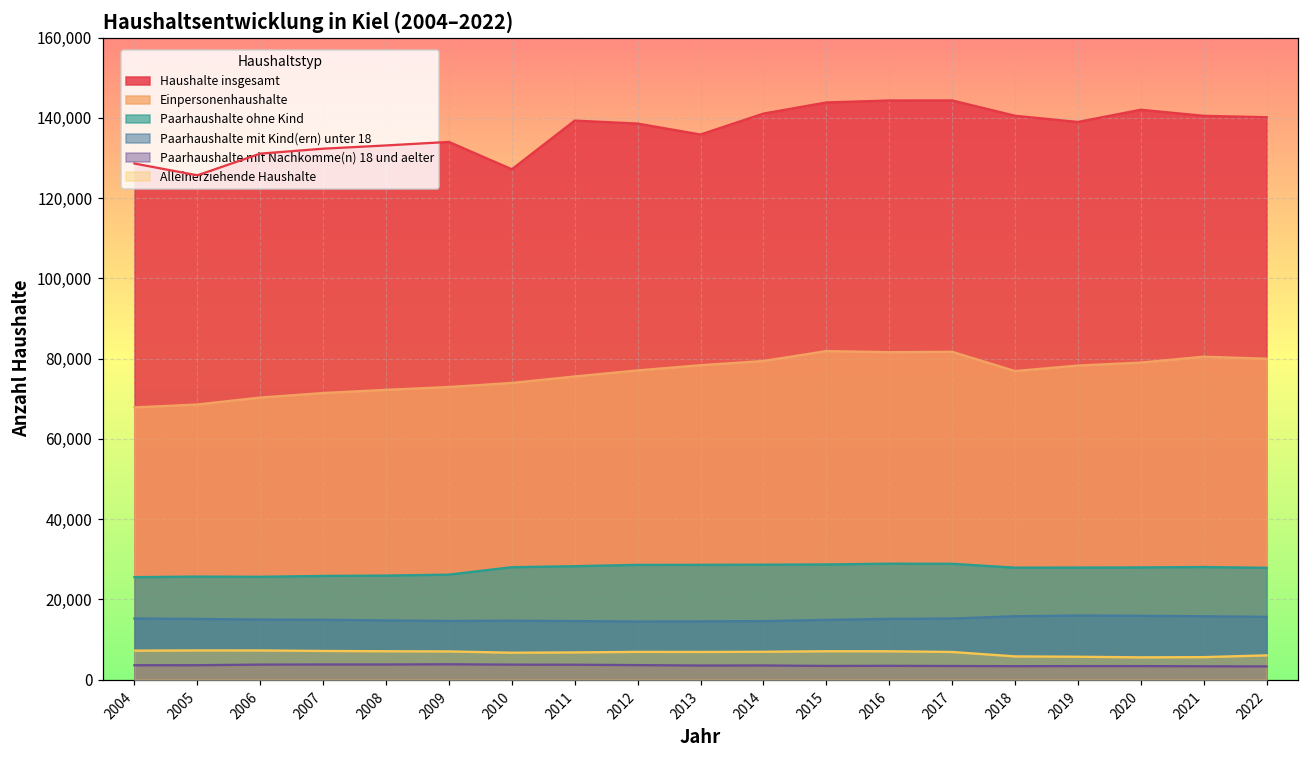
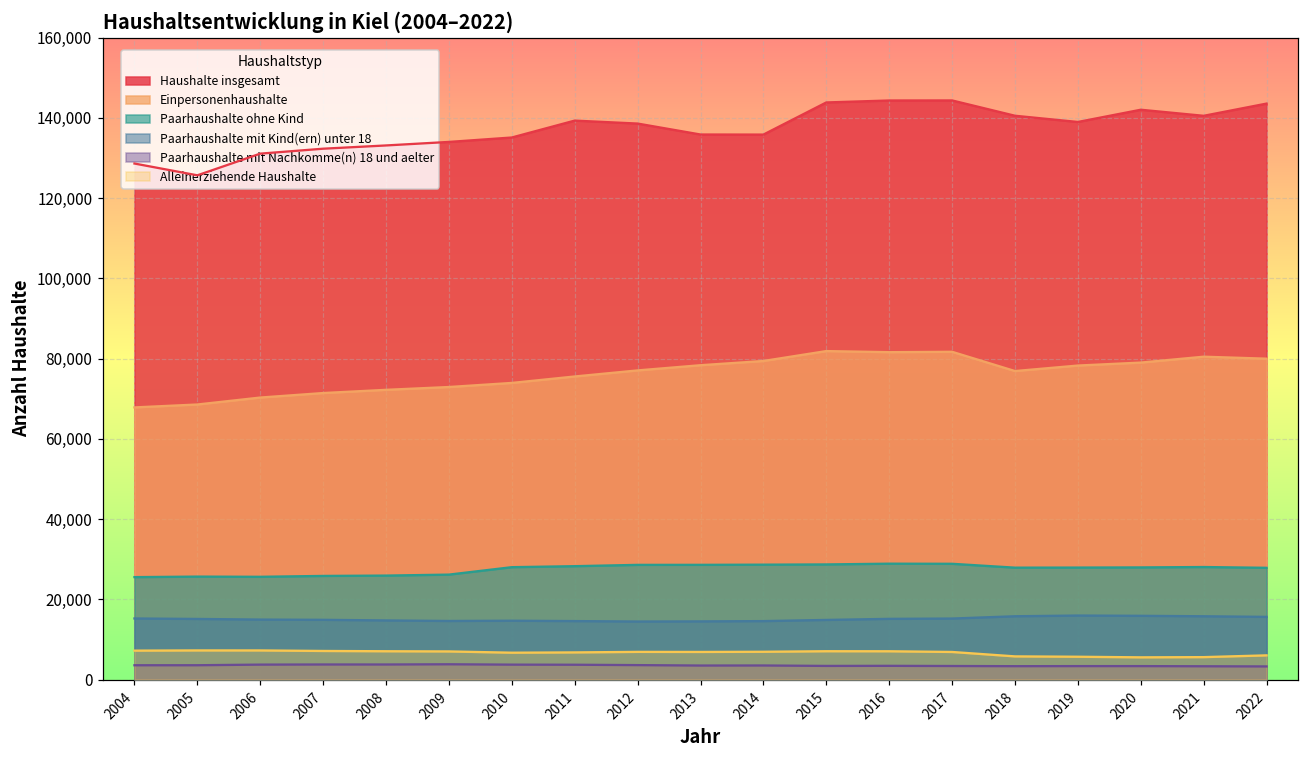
  {
    "Haushalte insgesamt": {
      "2009": "134,000",
-     "2010": "127,000",
+     "2010": "135,000",
      "2011": "139,000",
      "2012": "139,000",
      "2013": "136,000",
-     "2014": "141,000",
+     "2014": "136,000",
      "2015": "144,000",
      "2016": "144,000",
      "2017": "144,000",
      "2018": "141,000",
      "2019": "139,000",
      "2020": "142,000",
      "2021": "141,000",
-     "2022": "140,000"
+     "2022": "144,000"
    }
  }
